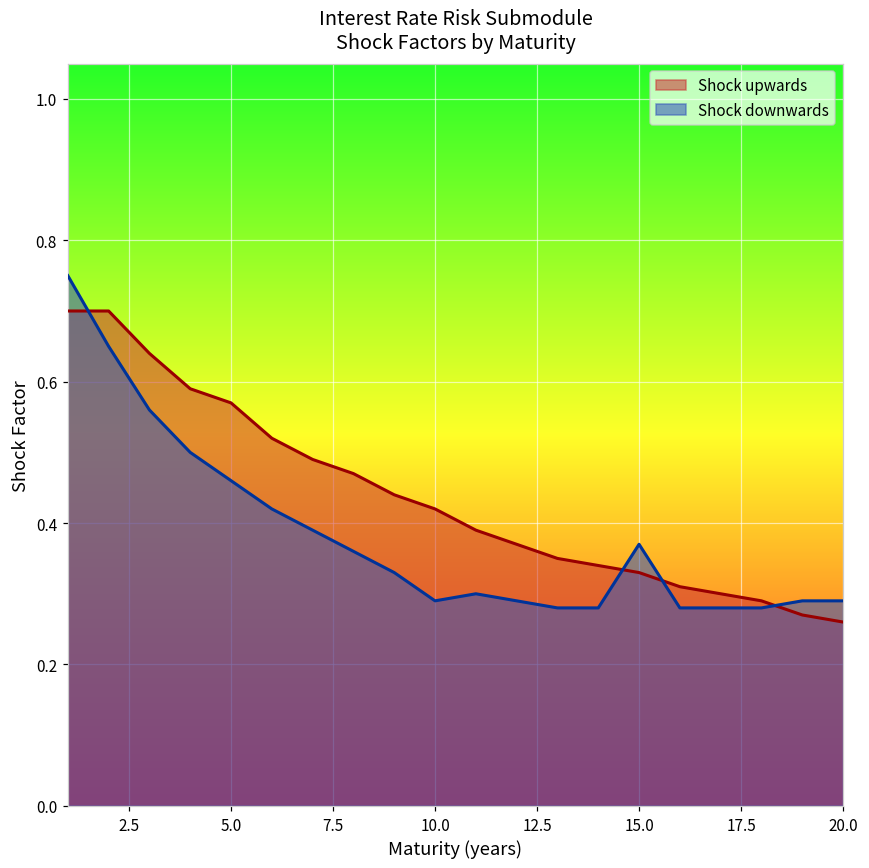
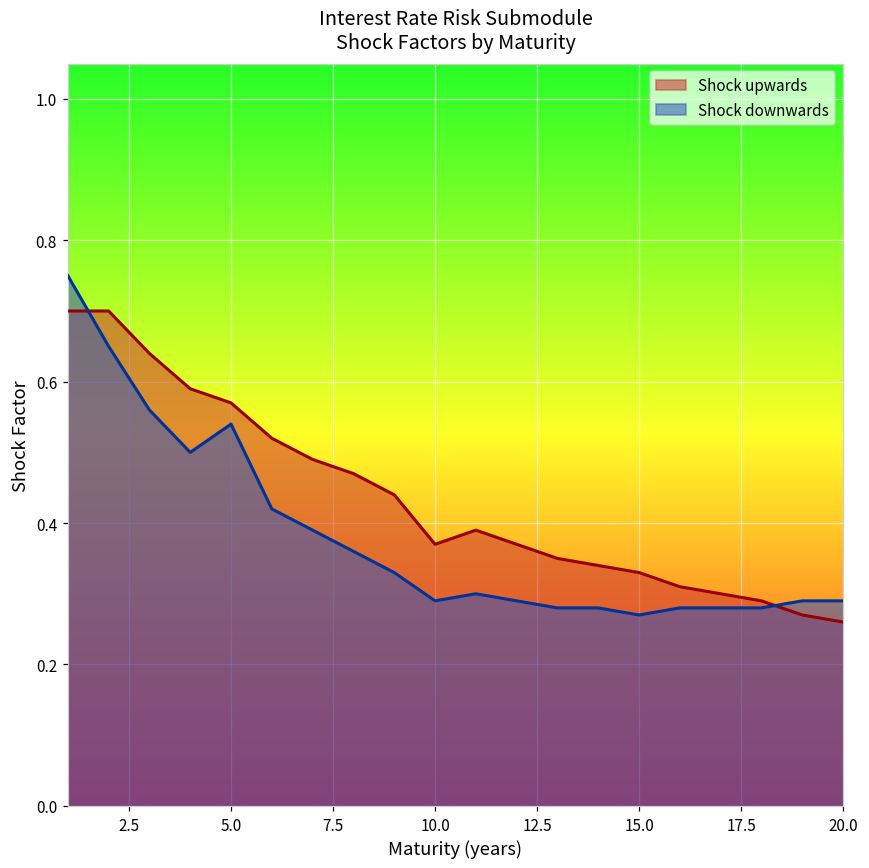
  {
    "Shock upwards": {
      "5.0": 0.57,
-     "10.0": 0.42,
+     "10.0": 0.37,
      "15.0": 0.33,
      "20.0": 0.26
    },
    "Shock downwards": {
-     "5.0": 0.46,
+     "5.0": 0.54,
      "10.0": 0.29,
-     "15.0": 0.37,
+     "15.0": 0.27,
      "20.0": 0.29
    }
  }
